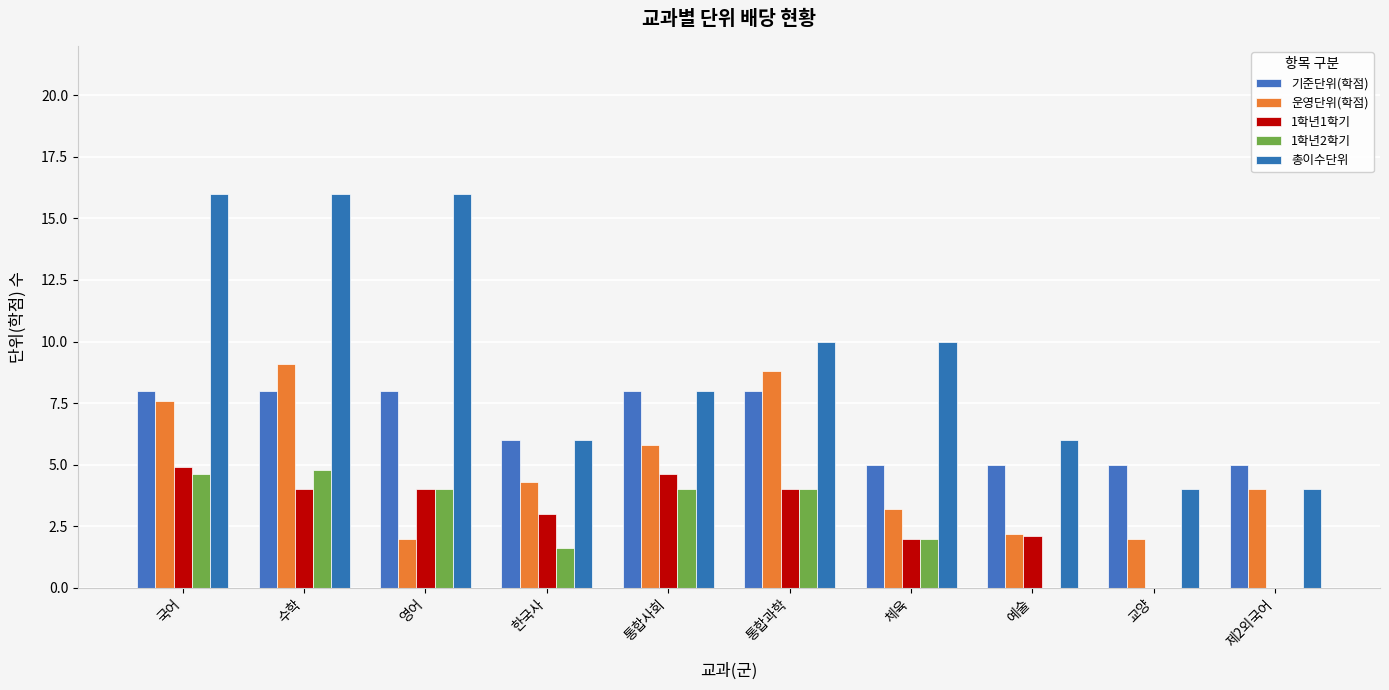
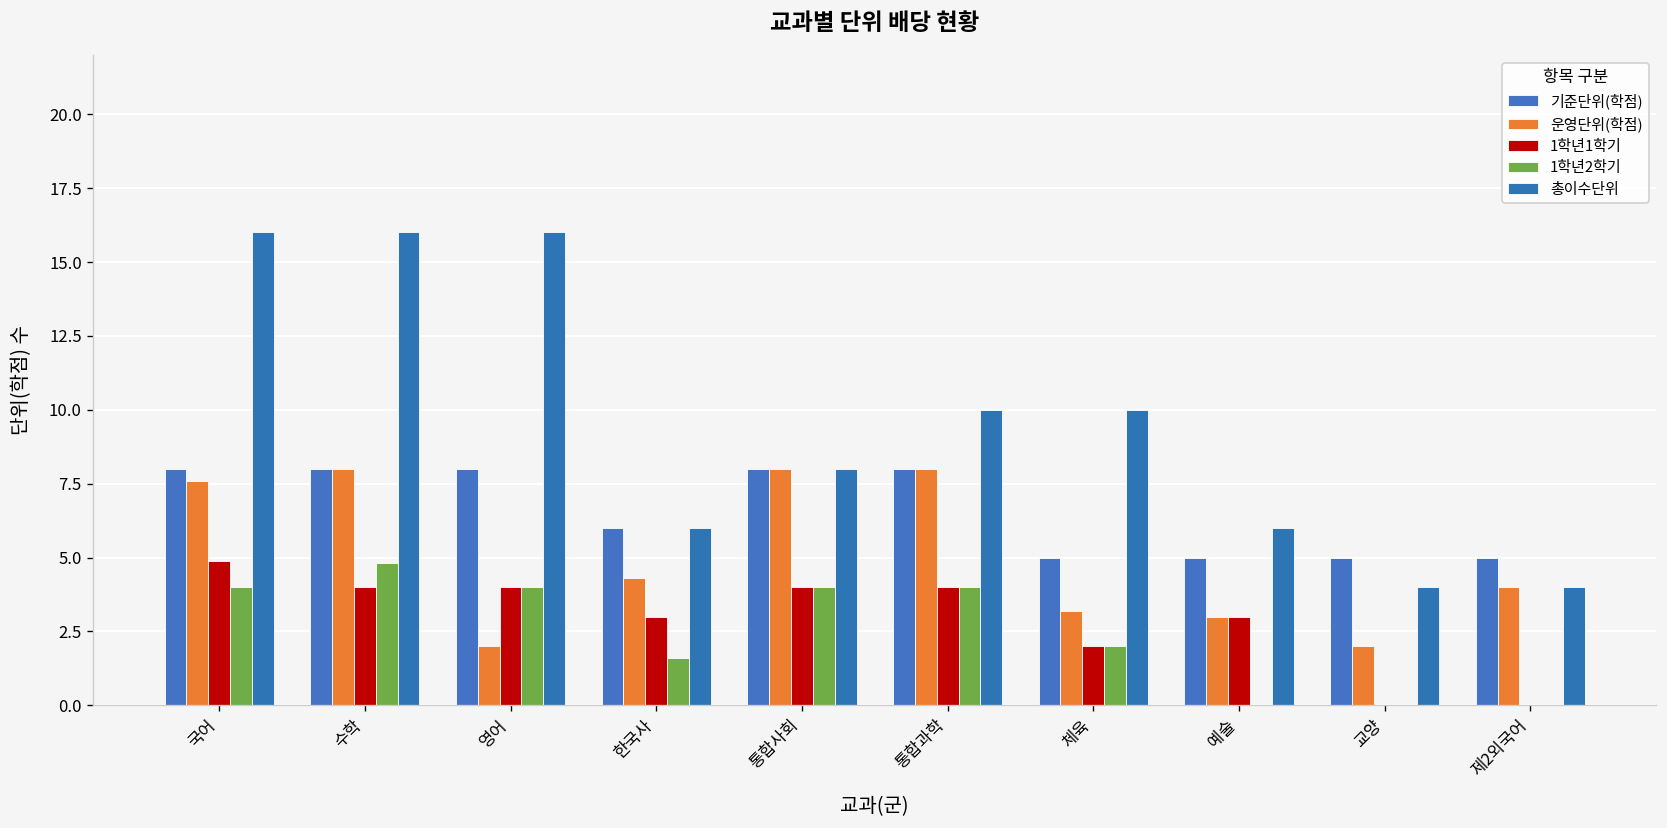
  {
    "운영단위(학점)": {
      "국어": 7.6,
-     "수학": 9.1,
+     "수학": 8.0,
      "영어": 2.0,
      "한국사": 4.3,
-     "통합사회": 5.8,
-     "통합과학": 8.8,
+     "통합사회": 8.0,
+     "통합과학": 8.0,
      "체육": 3.2,
-     "예술": 2.2,
+     "예술": 3.0,
      "교양": 2.0,
      "제2외국어": 4.0
    },
    "1학년1학기": {
      "국어": 4.9,
      "수학": 4.0,
      "영어": 4.0,
      "한국사": 3.0,
-     "통합사회": 4.6,
+     "통합사회": 4.0,
      "통합과학": 4.0,
      "체육": 2.0,
-     "예술": 2.1,
+     "예술": 3.0,
      "교양": 0.0,
      "제2외국어": 0.0
    },
    "1학년2학기": {
-     "국어": 4.6,
+     "국어": 4.0,
      "수학": 4.8,
      "영어": 4.0,
      "한국사": 1.6,
      "통합사회": 4.0,
      "통합과학": 4.0,
      "체육": 2.0,
      "예술": 0.0,
      "교양": 0.0,
      "제2외국어": 0.0
    }
  }
